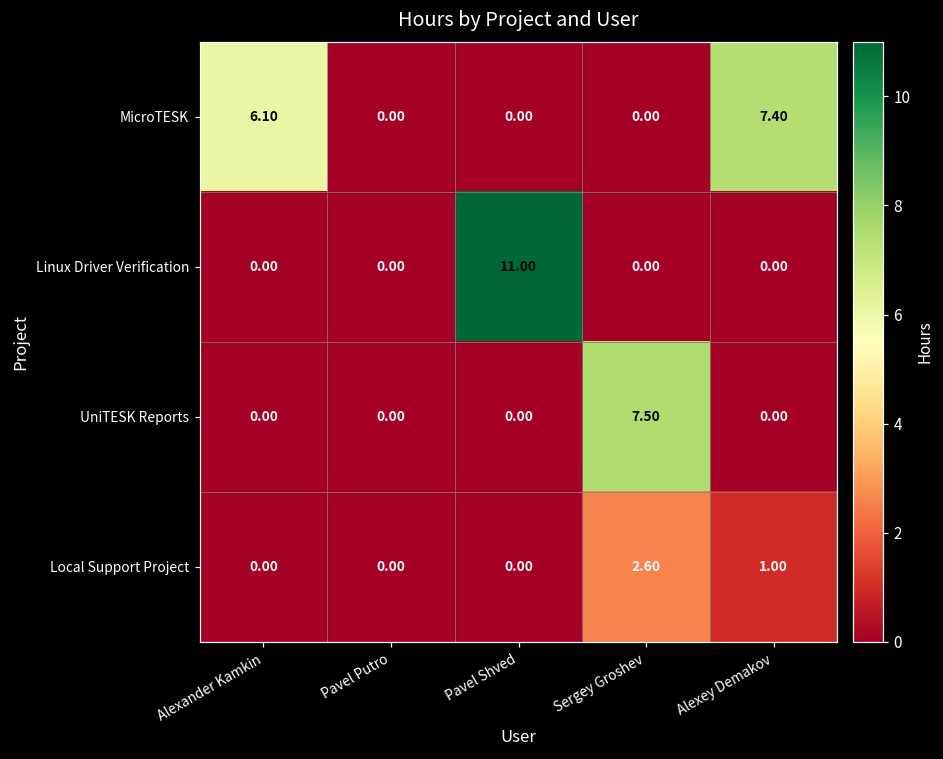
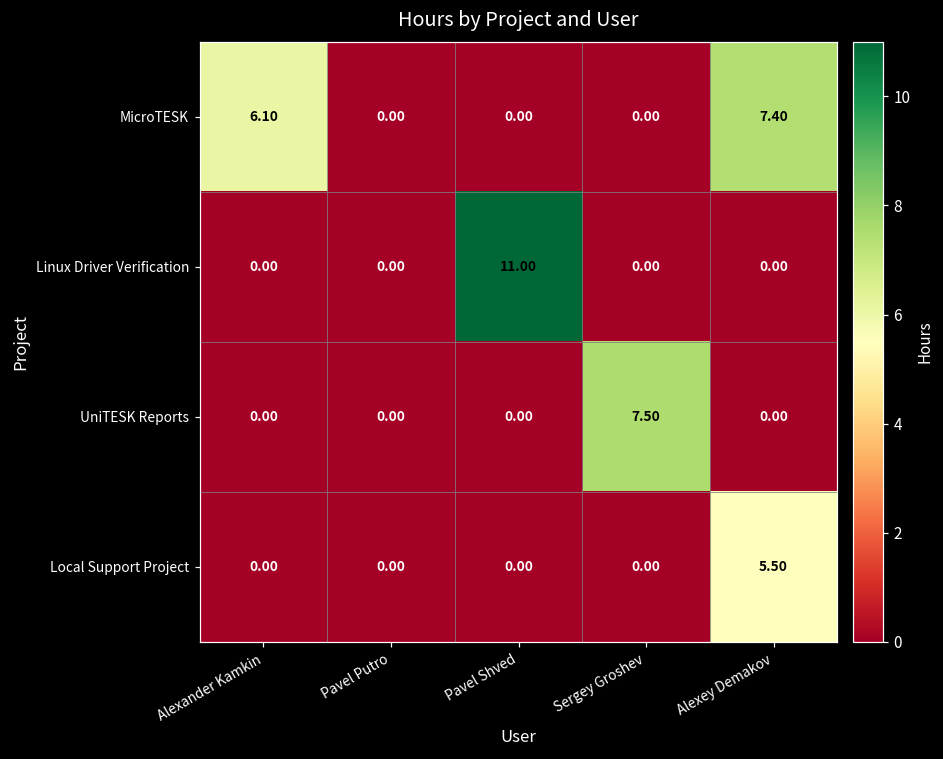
  {
    "MicroTESK": {
      "Alexander Kamkin": 6.10,
      "Pavel Putro": 0.00,
      "Pavel Shved": 0.00,
      "Sergey Groshev": 0.00,
      "Alexey Demakov": 7.40
    },
    "Linux Driver Verification": {
      "Alexander Kamkin": 0.00,
      "Pavel Putro": 0.00,
      "Pavel Shved": 11.00,
      "Sergey Groshev": 0.00,
      "Alexey Demakov": 0.00
    },
    "UniTESK Reports": {
      "Alexander Kamkin": 0.00,
      "Pavel Putro": 0.00,
      "Pavel Shved": 0.00,
      "Sergey Groshev": 7.50,
      "Alexey Demakov": 0.00
    },
    "Local Support Project": {
      "Alexander Kamkin": 0.00,
      "Pavel Putro": 0.00,
      "Pavel Shved": 0.00,
-     "Sergey Groshev": 2.60,
-     "Alexey Demakov": 1.00
+     "Sergey Groshev": 0.00,
+     "Alexey Demakov": 5.50
    }
  }
